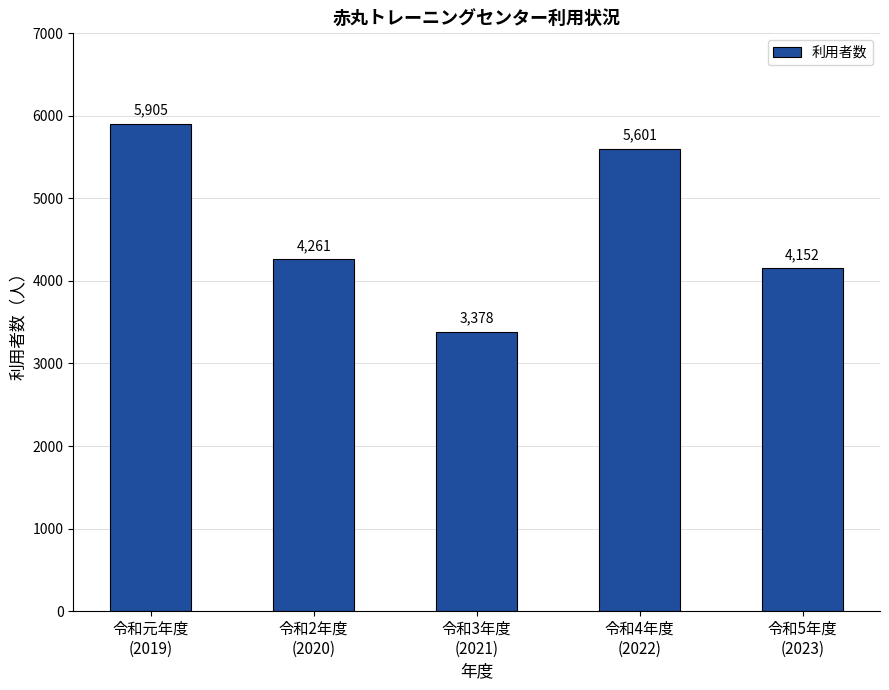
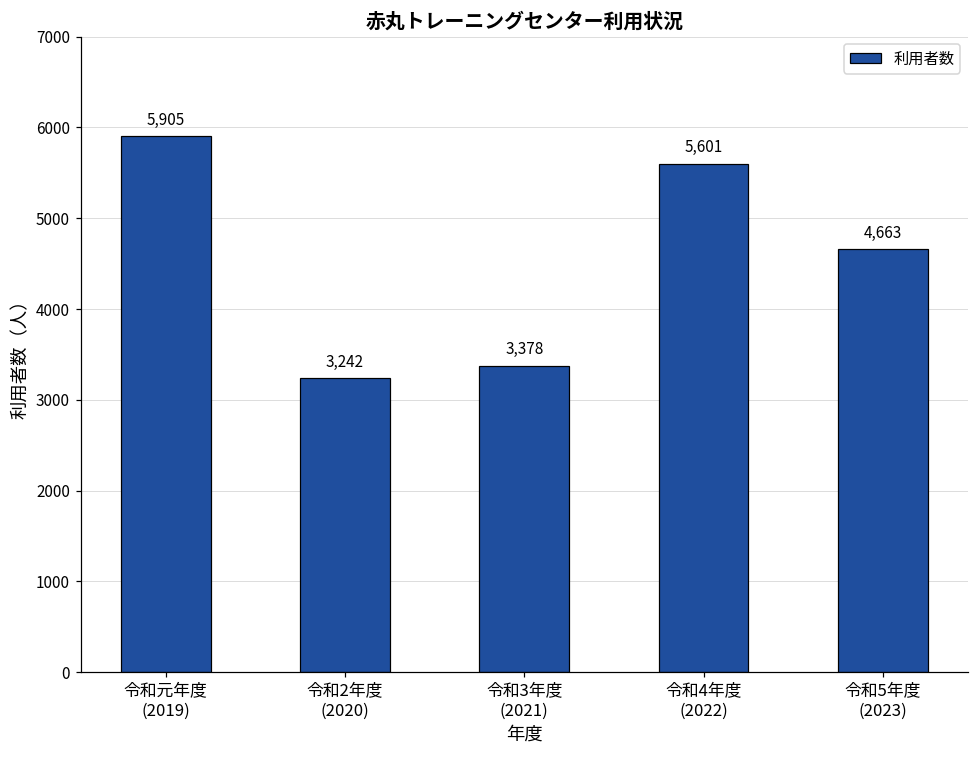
  {
    "令和元年度 (2019)": "5,905",
-   "令和2年度 (2020)": "4,261",
+   "令和2年度 (2020)": "3,242",
    "令和3年度 (2021)": "3,378",
    "令和4年度 (2022)": "5,601",
-   "令和5年度 (2023)": "4,152"
+   "令和5年度 (2023)": "4,663"
  }
